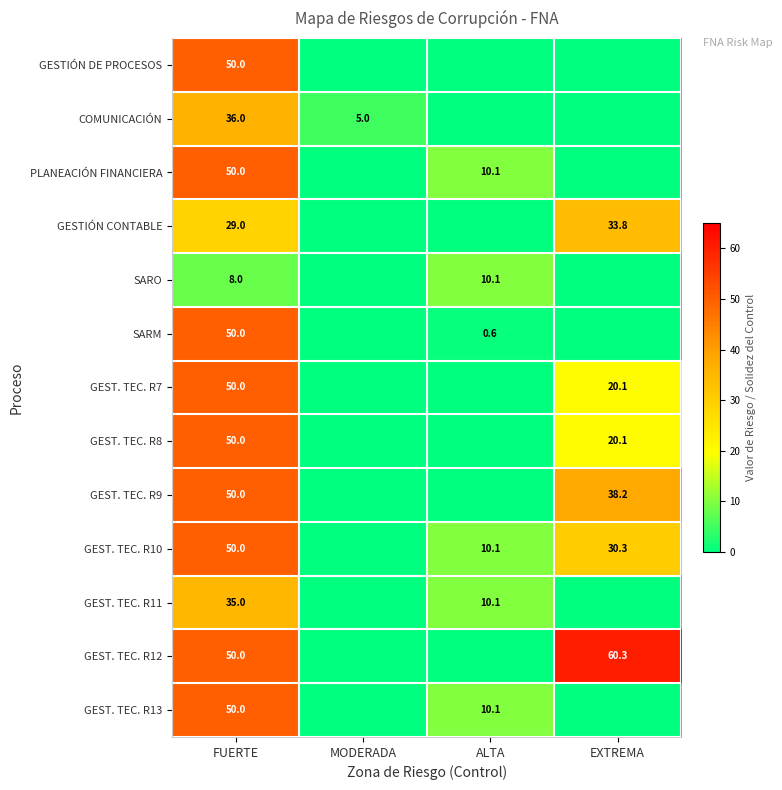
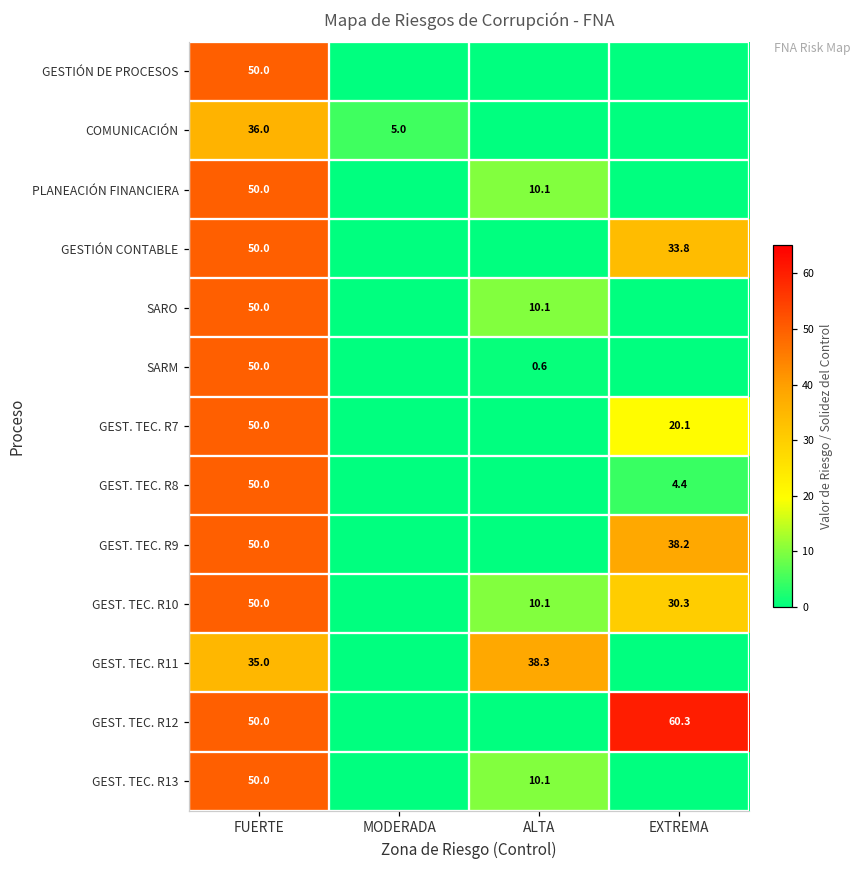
  {
    "GESTIÓN DE PROCESOS": {
      "FUERTE": 50.0
    },
    "COMUNICACIÓN": {
      "FUERTE": 36.0,
      "MODERADA": 5.0
    },
    "PLANEACIÓN FINANCIERA": {
      "FUERTE": 50.0,
      "ALTA": 10.1
    },
    "GESTIÓN CONTABLE": {
-     "FUERTE": 29.0,
+     "FUERTE": 50.0,
      "EXTREMA": 33.8
    },
    "SARO": {
-     "FUERTE": 8.0,
+     "FUERTE": 50.0,
      "ALTA": 10.1
    },
    "SARM": {
      "FUERTE": 50.0,
      "ALTA": 0.6
    },
    "GEST. TEC. R7": {
      "FUERTE": 50.0,
      "EXTREMA": 20.1
    },
    "GEST. TEC. R8": {
      "FUERTE": 50.0,
-     "EXTREMA": 20.1
+     "EXTREMA": 4.4
    },
    "GEST. TEC. R9": {
      "FUERTE": 50.0,
      "EXTREMA": 38.2
    },
    "GEST. TEC. R10": {
      "FUERTE": 50.0,
      "ALTA": 10.1,
      "EXTREMA": 30.3
    },
    "GEST. TEC. R11": {
      "FUERTE": 35.0,
-     "ALTA": 10.1
+     "ALTA": 38.3
    },
    "GEST. TEC. R12": {
      "FUERTE": 50.0,
      "EXTREMA": 60.3
    },
    "GEST. TEC. R13": {
      "FUERTE": 50.0,
      "ALTA": 10.1
    }
  }
